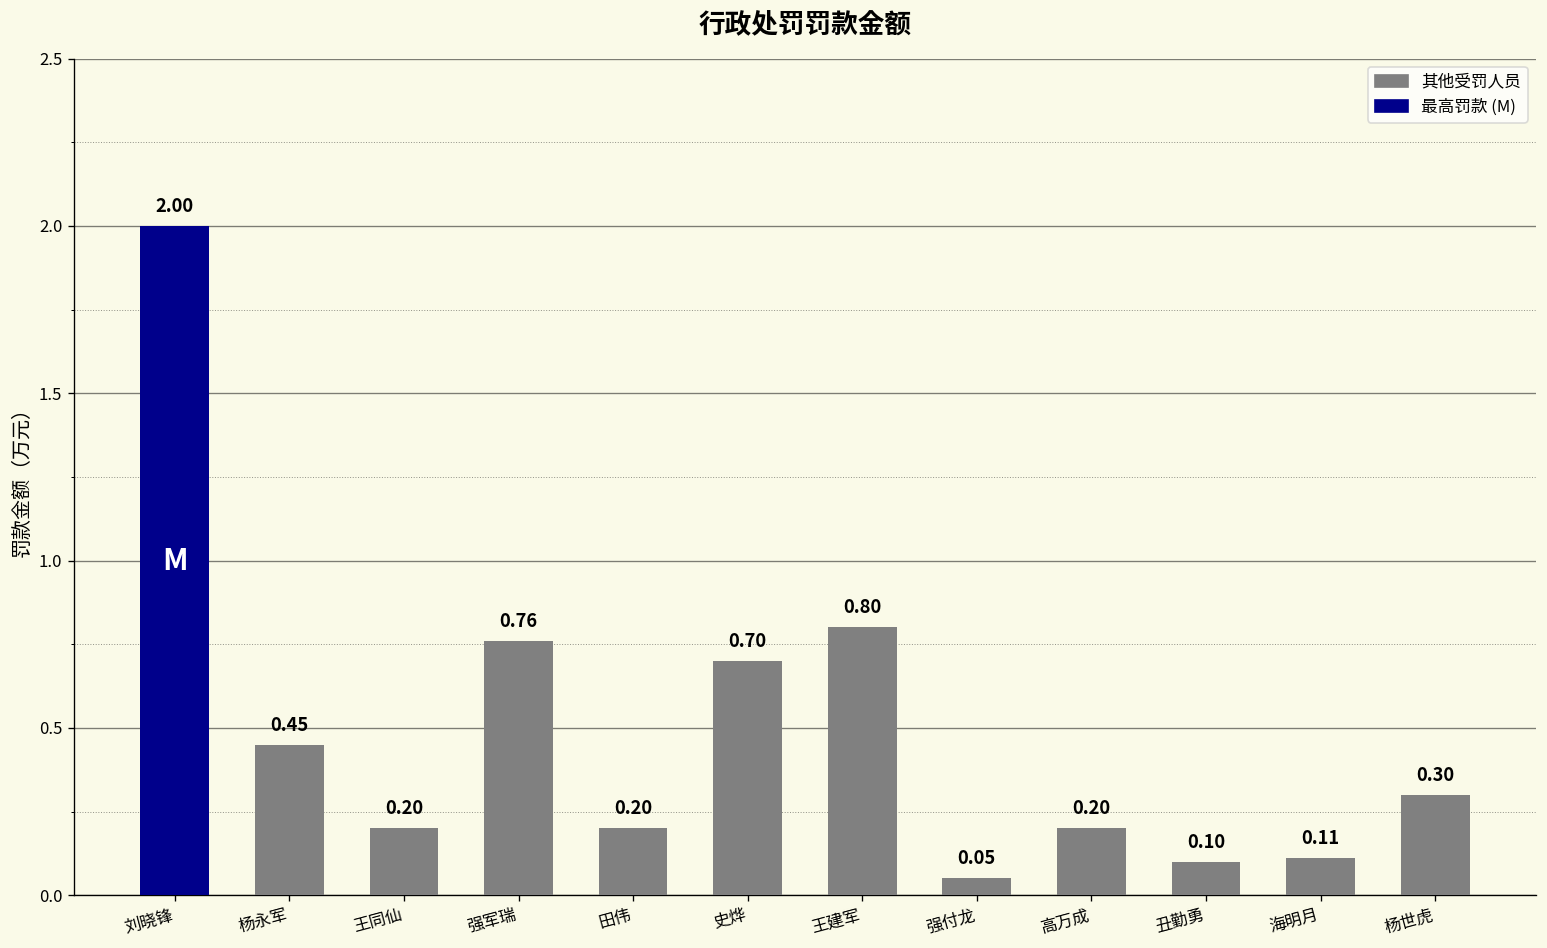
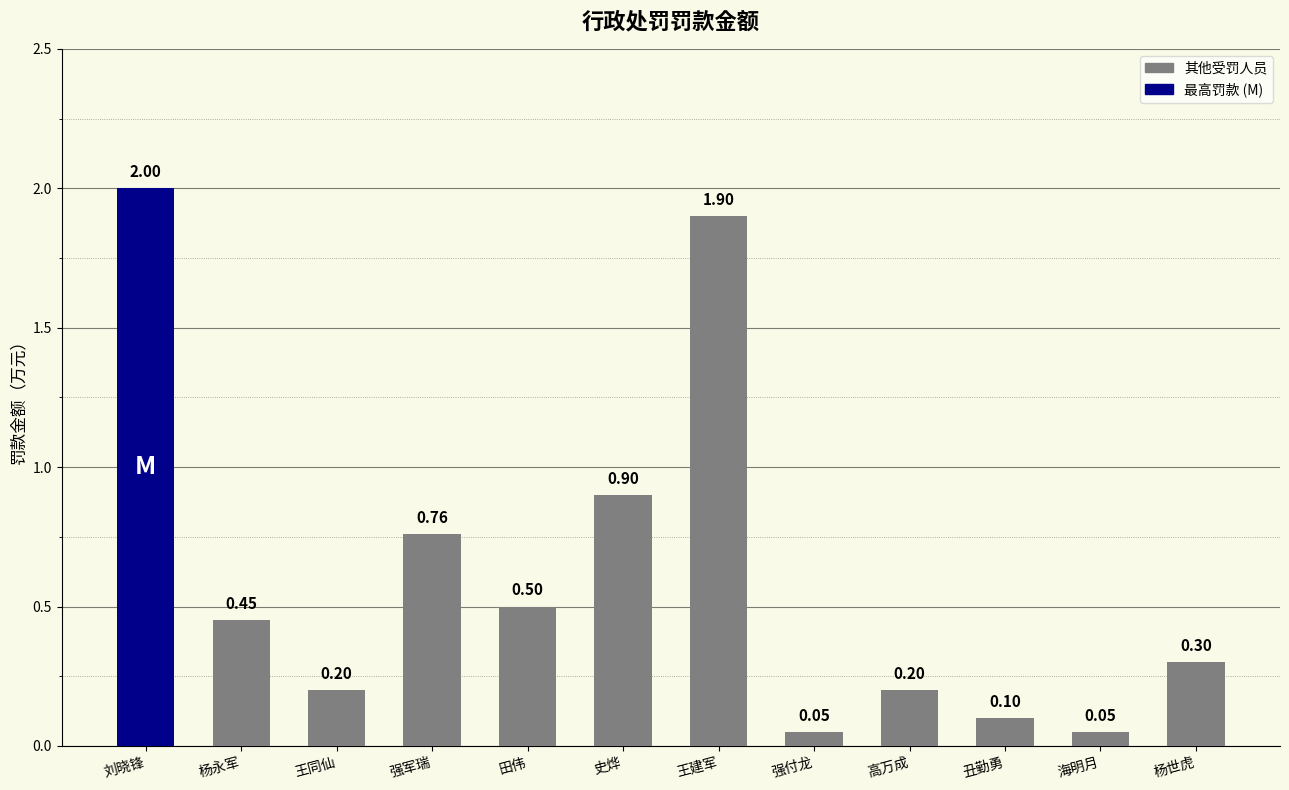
  {
    "刘晓锋": 2.00,
    "杨永军": 0.45,
    "王同仙": 0.20,
    "强军瑞": 0.76,
-   "田伟": 0.20,
-   "史烨": 0.70,
-   "王建军": 0.80,
+   "田伟": 0.50,
+   "史烨": 0.90,
+   "王建军": 1.90,
    "强付龙": 0.05,
    "高万成": 0.20,
    "丑勤勇": 0.10,
-   "海明月": 0.11,
+   "海明月": 0.05,
    "杨世虎": 0.30
  }
